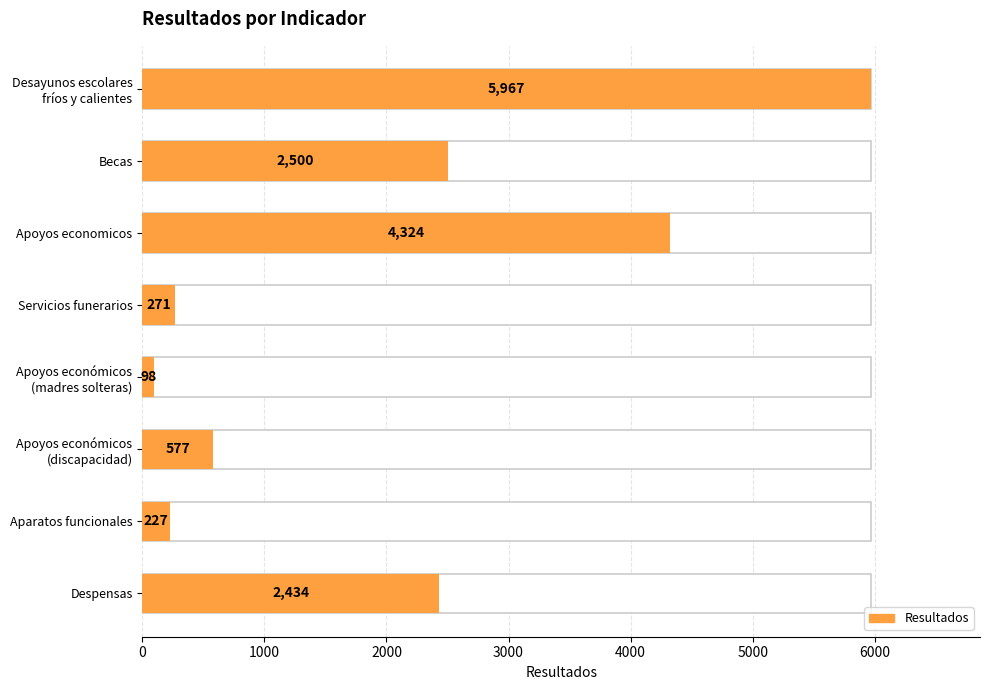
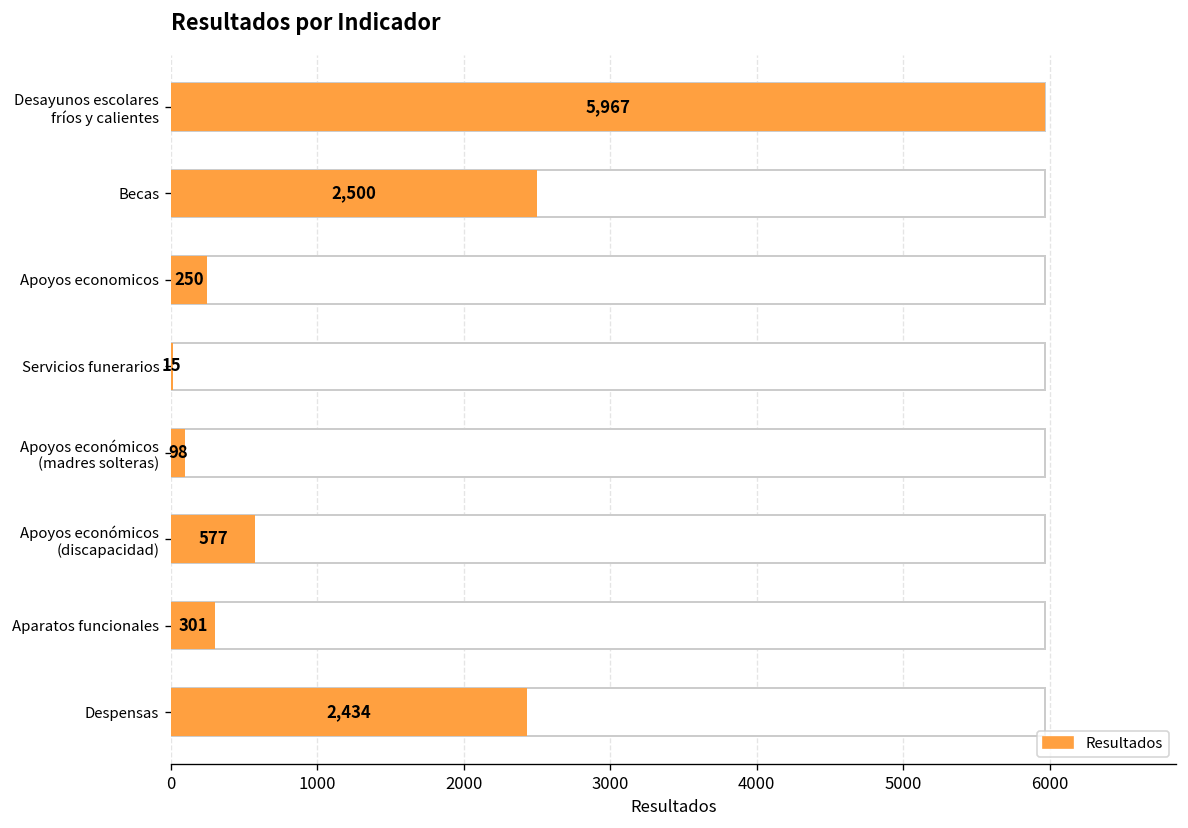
  {
    "Resultados": {
      "Desayunos escolares fríos y calientes": "5,967",
-     "Apoyos economicos": "4,324",
-     "Servicios funerarios": "271",
-     "Aparatos funcionales": "227"
+     "Apoyos economicos": "250",
+     "Servicios funerarios": "15",
+     "Aparatos funcionales": "301"
    }
  }
